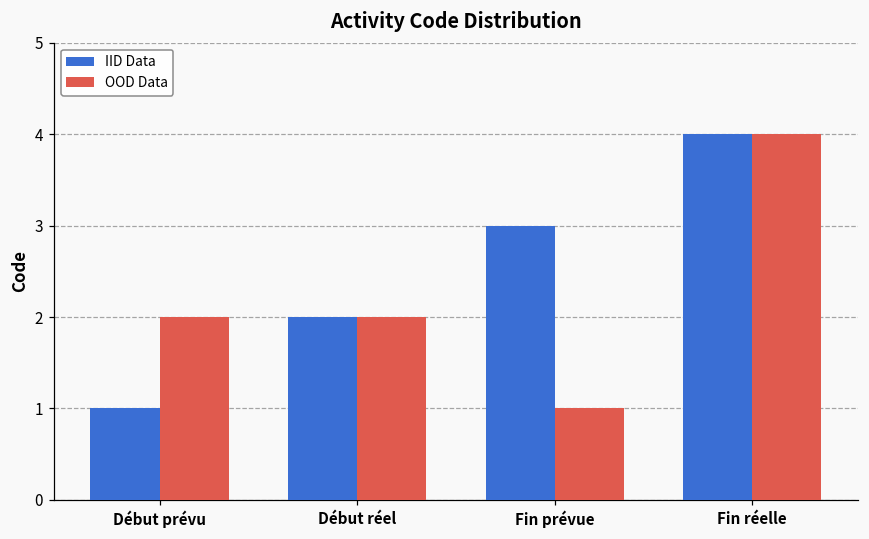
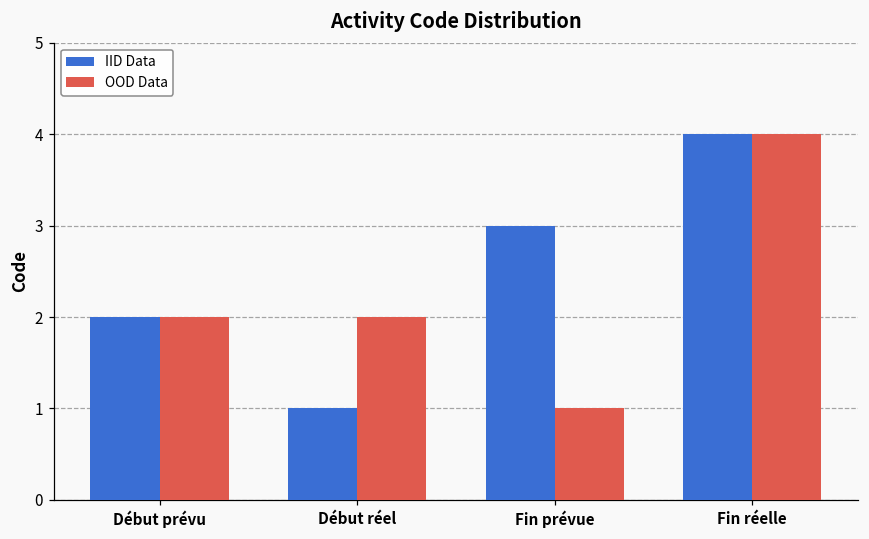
  {
    "IID Data": {
-     "Début prévu": 1,
-     "Début réel": 2,
+     "Début prévu": 2,
+     "Début réel": 1,
      "Fin prévue": 3,
      "Fin réelle": 4
    },
    "OOD Data": {
      "Début prévu": 2,
      "Début réel": 2,
      "Fin prévue": 1,
      "Fin réelle": 4
    }
  }
